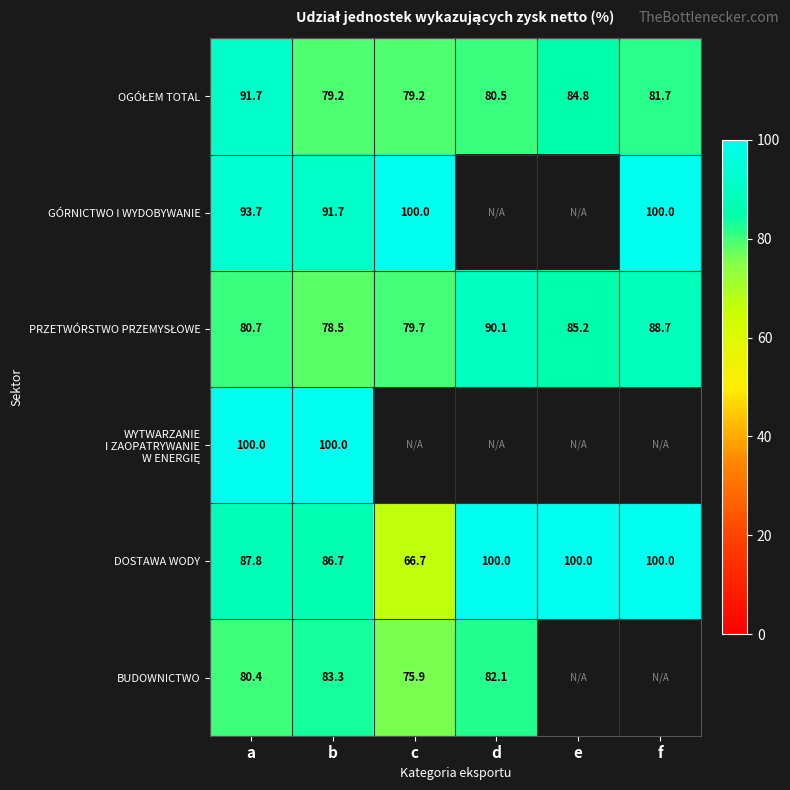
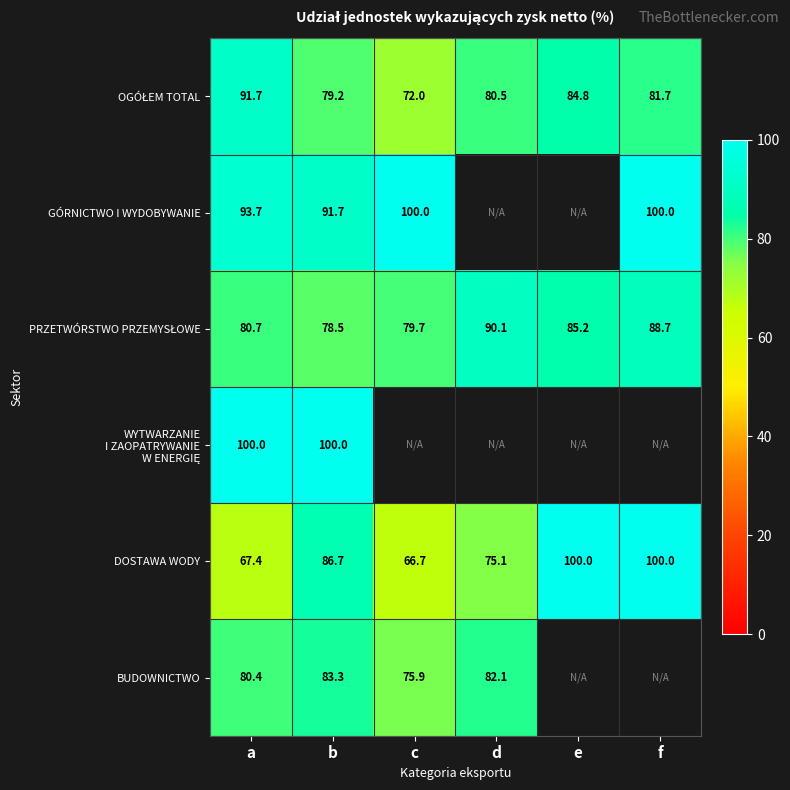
  {
    "OGÓŁEM TOTAL": {
      "a": 91.7,
      "b": 79.2,
-     "c": 79.2,
+     "c": 72.0,
      "d": 80.5,
      "e": 84.8,
      "f": 81.7
    },
    "GÓRNICTWO I WYDOBYWANIE": {
      "a": 93.7,
      "b": 91.7,
      "c": 100.0,
      "f": 100.0
    },
    "PRZETWÓRSTWO PRZEMYSŁOWE": {
      "a": 80.7,
      "b": 78.5,
      "c": 79.7,
      "d": 90.1,
      "e": 85.2,
      "f": 88.7
    },
    "WYTWARZANIE I ZAOPATRYWANIE W ENERGIĘ": {
      "a": 100.0,
      "b": 100.0
    },
    "DOSTAWA WODY": {
-     "a": 87.8,
+     "a": 67.4,
      "b": 86.7,
      "c": 66.7,
-     "d": 100.0,
+     "d": 75.1,
      "e": 100.0,
      "f": 100.0
    },
    "BUDOWNICTWO": {
      "a": 80.4,
      "b": 83.3,
      "c": 75.9,
      "d": 82.1
    }
  }
